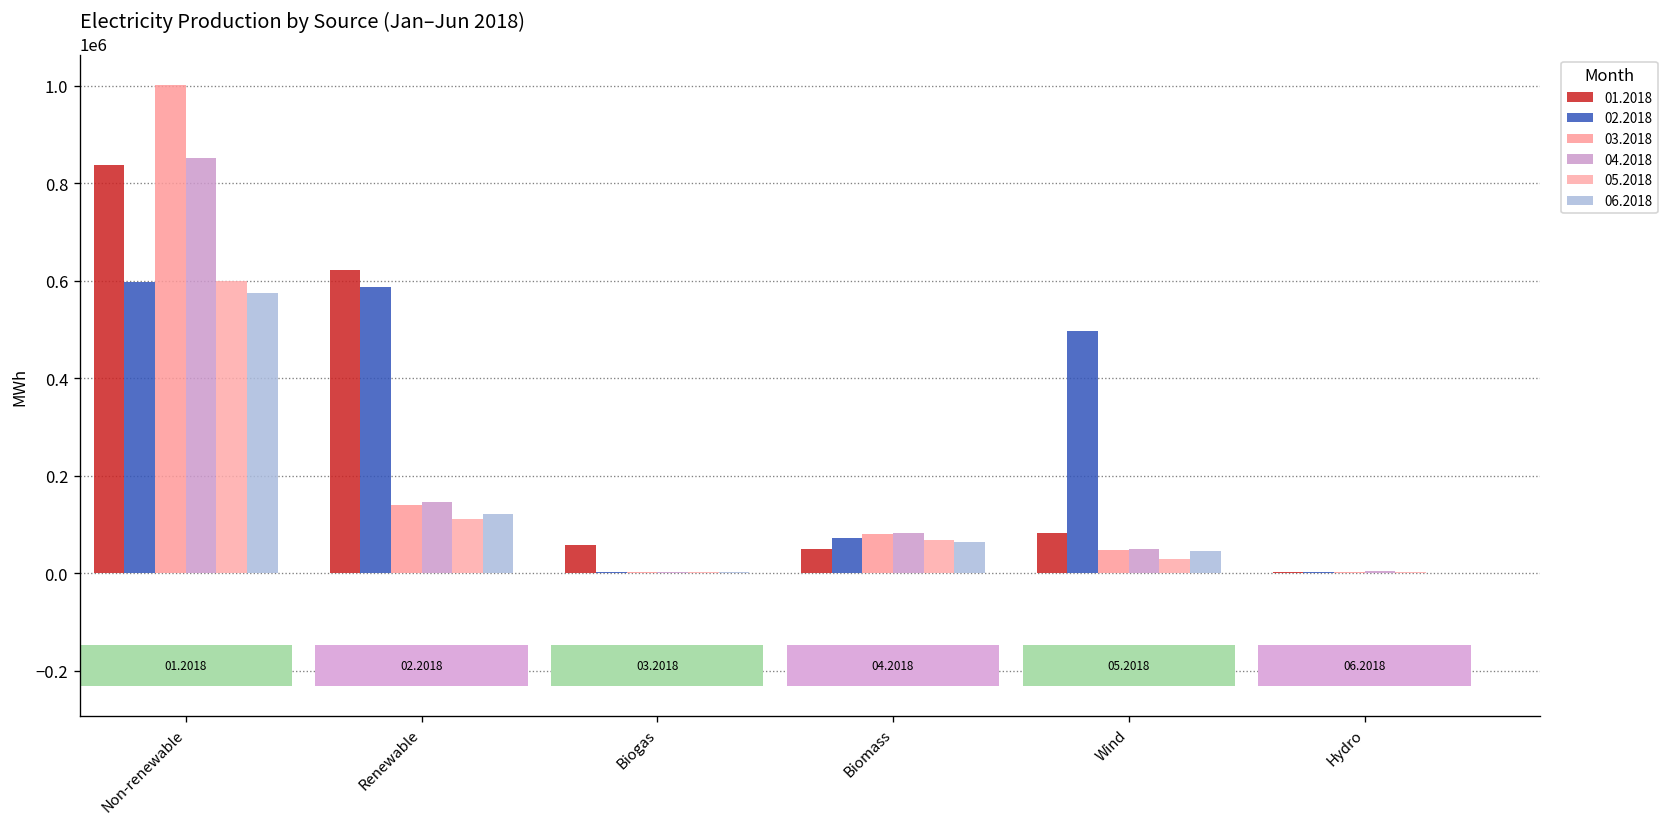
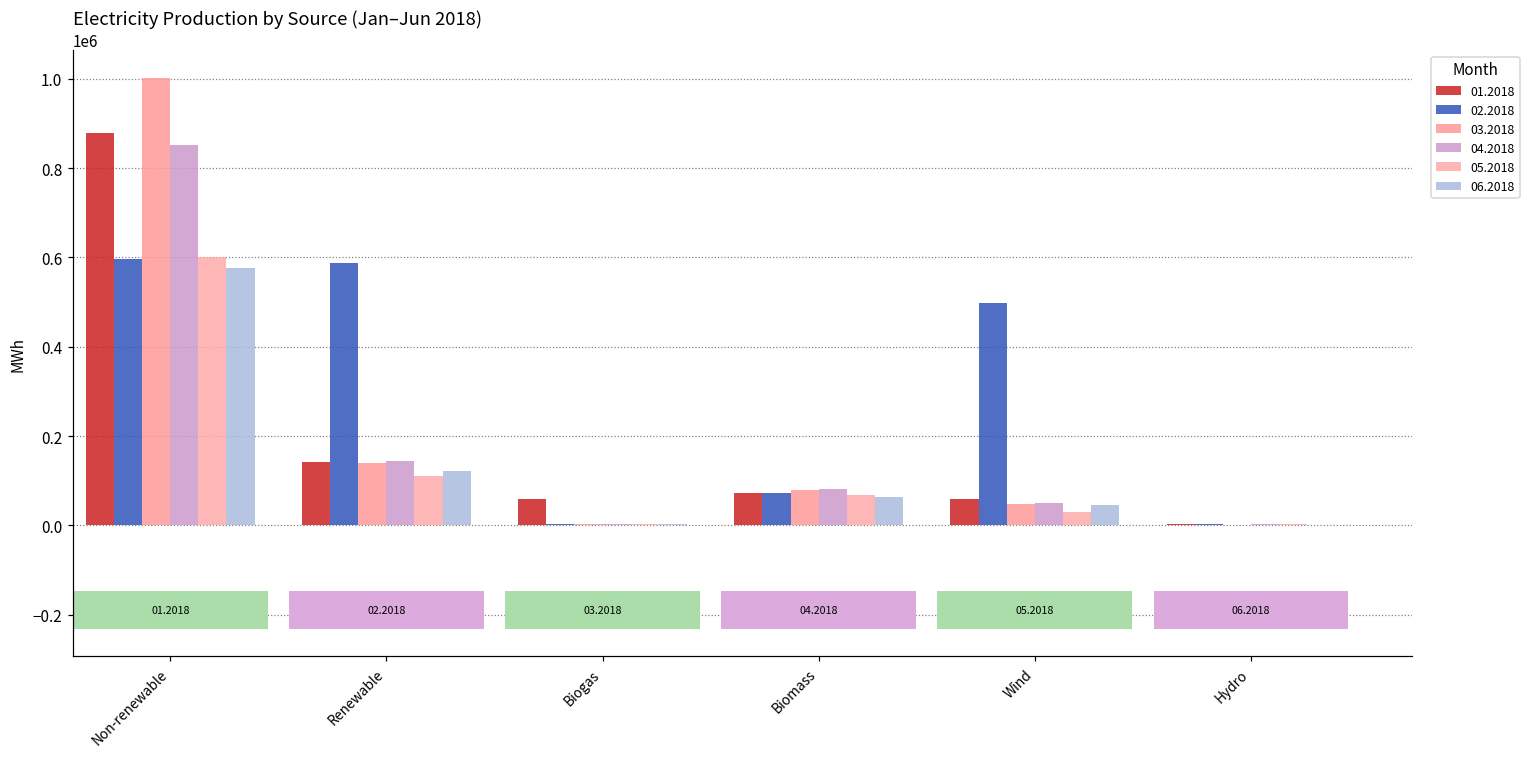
  {
    "01.2018": {
-     "Non-renewable": 840000,
-     "Renewable": 620000,
+     "Non-renewable": 880000,
+     "Renewable": 140000,
      "Biogas": 60000,
-     "Biomass": 50000,
-     "Wind": 80000
+     "Biomass": 70000,
+     "Wind": 60000
    },
    "02.2018": {
      "Non-renewable": 600000,
      "Renewable": 590000,
      "Biomass": 70000,
      "Wind": 500000
    }
  }
